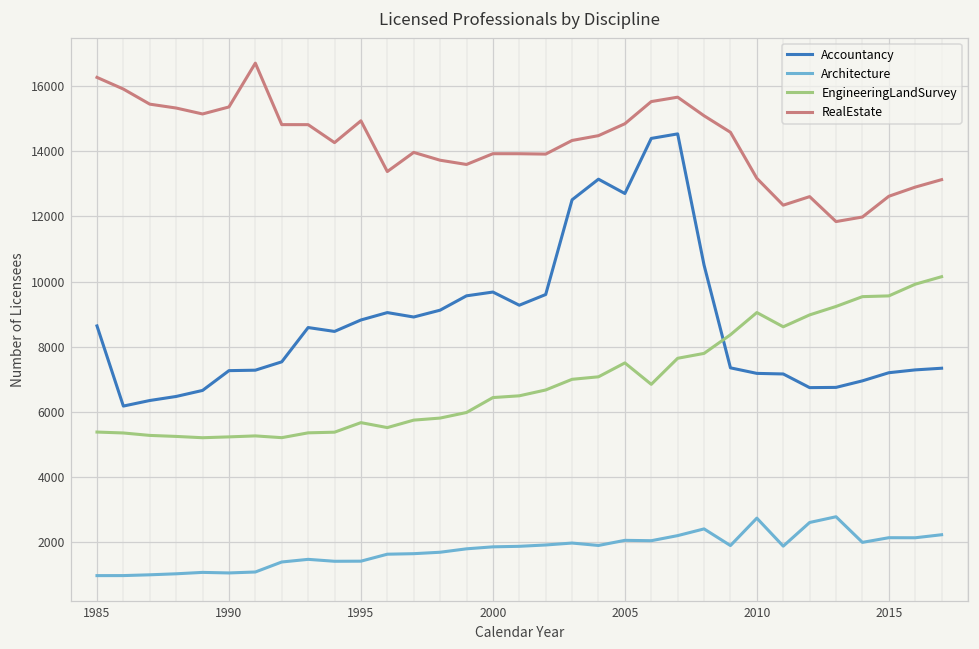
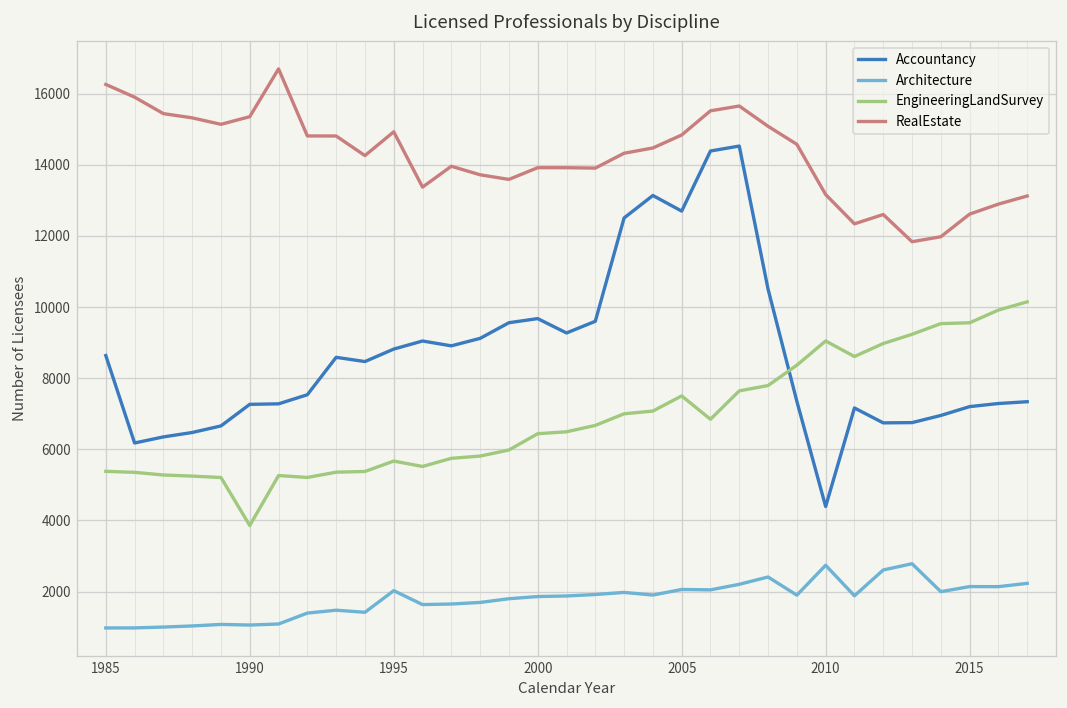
  {
    "Accountancy": {
      "1985": 8600,
      "1990": 7300,
      "1995": 8800,
      "2000": 9700,
      "2005": 12700,
-     "2010": 7200,
+     "2010": 4400,
      "2015": 7200
    },
    "Architecture": {
      "1985": 1000,
      "1990": 1100,
-     "1995": 1400,
+     "1995": 2000,
      "2000": 1900,
      "2005": 2100,
      "2010": 2700,
      "2015": 2100
    },
    "EngineeringLandSurvey": {
      "1985": 5400,
-     "1990": 5200,
+     "1990": 3900,
      "1995": 5700,
      "2000": 6400,
      "2005": 7500,
      "2010": 9000,
      "2015": 9600
    },
    "RealEstate": {
      "1985": 16300,
      "1990": 15400,
      "1995": 14900,
      "2000": 13900,
      "2005": 14800,
      "2010": 13200,
      "2015": 12600
    }
  }
